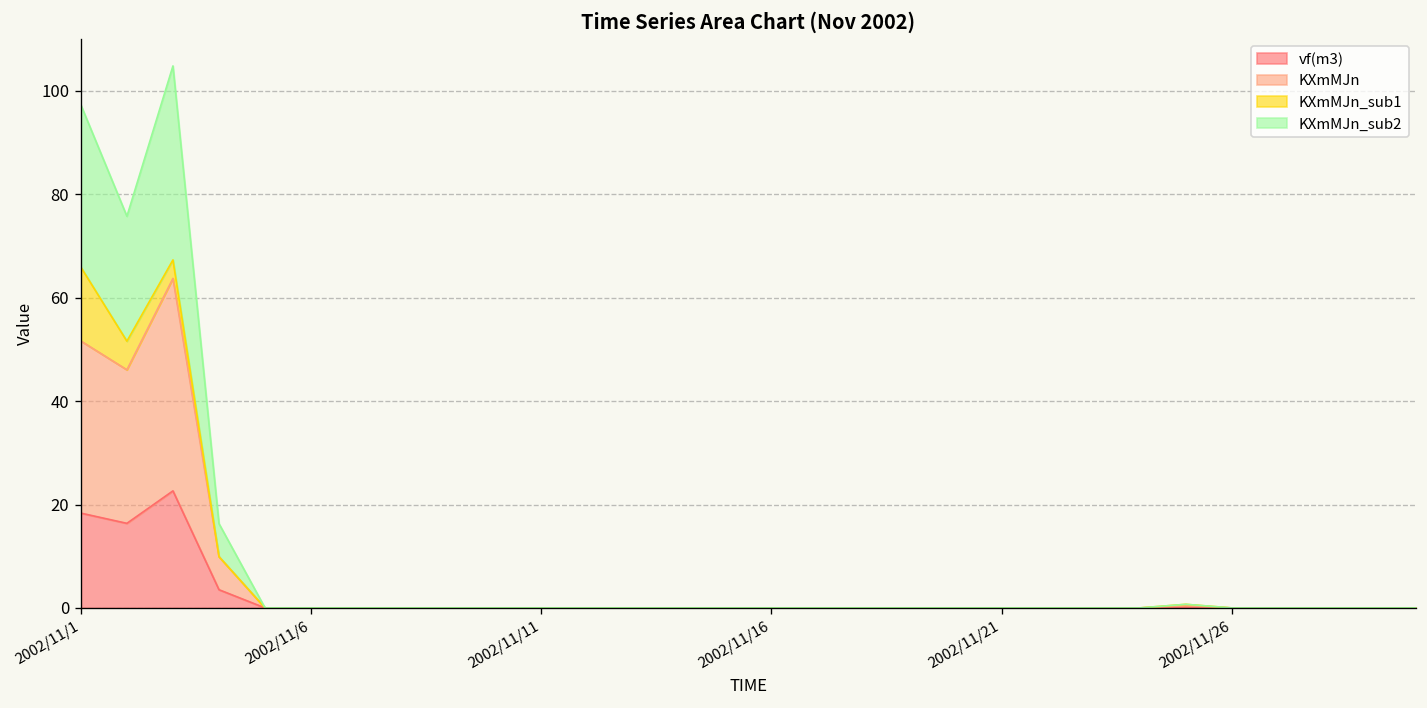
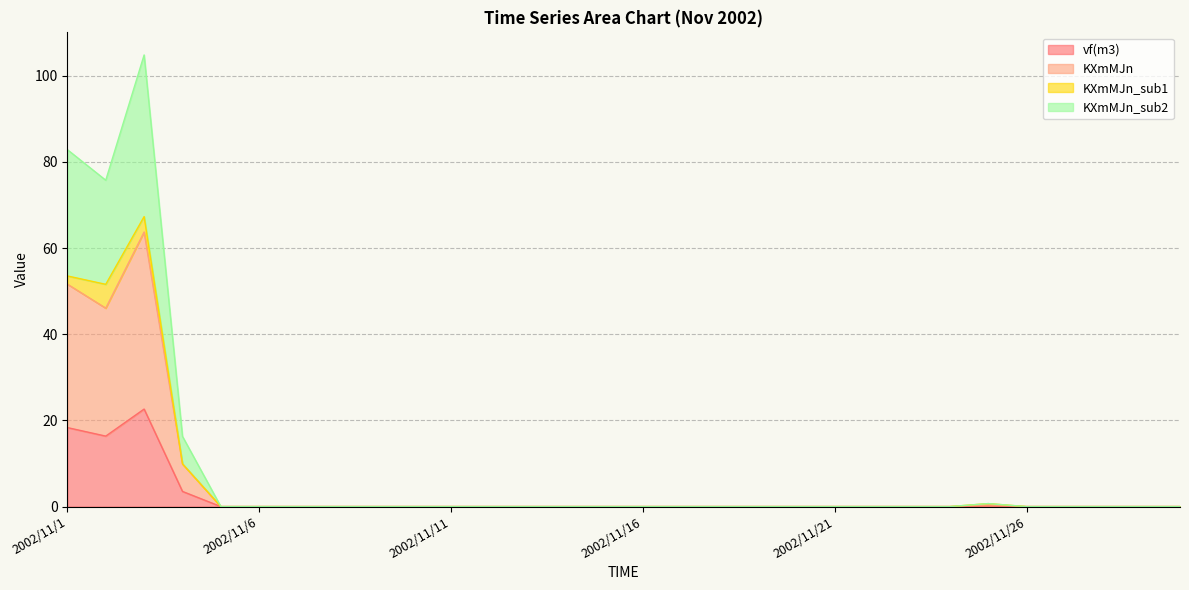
  {
    "KXmMJn_sub1": {
-     "2002/11/1": 14
+     "2002/11/1": 2
    },
    "KXmMJn_sub2": {
-     "2002/11/1": 31
+     "2002/11/1": 29
    }
  }
